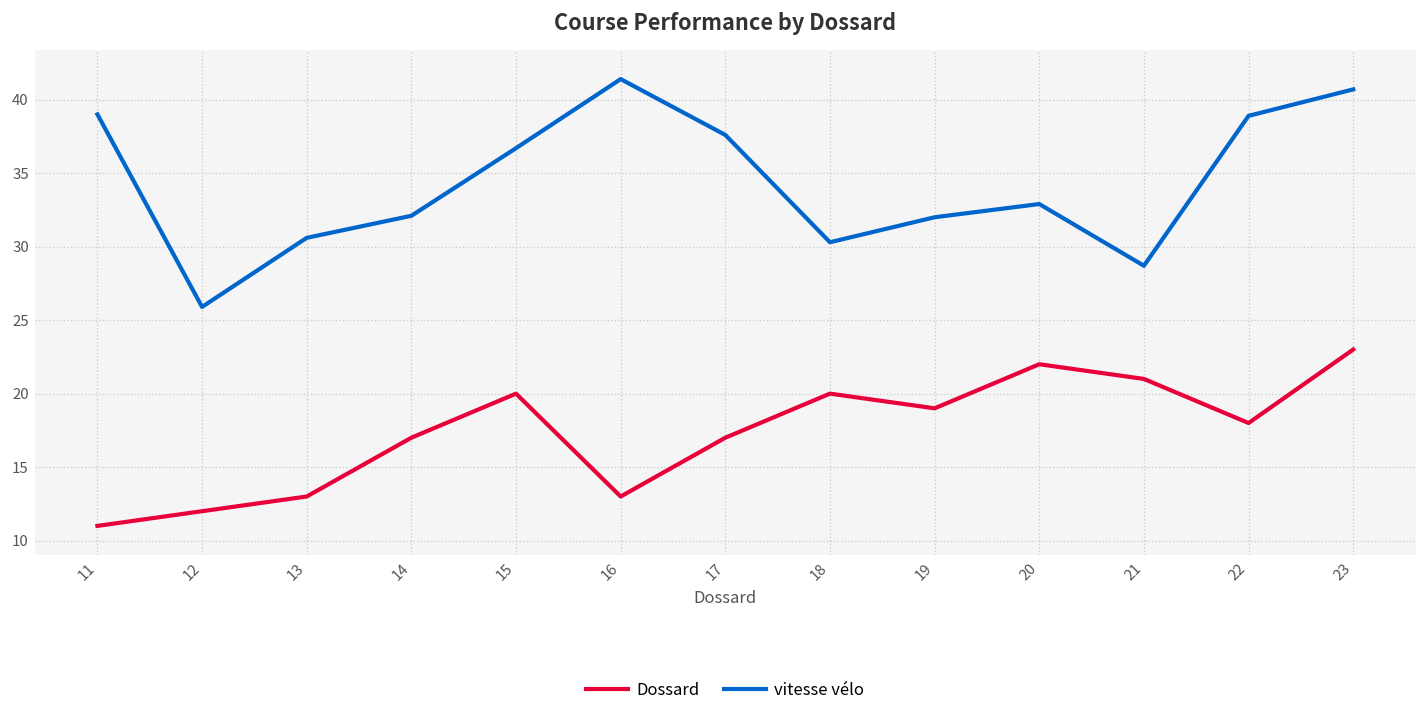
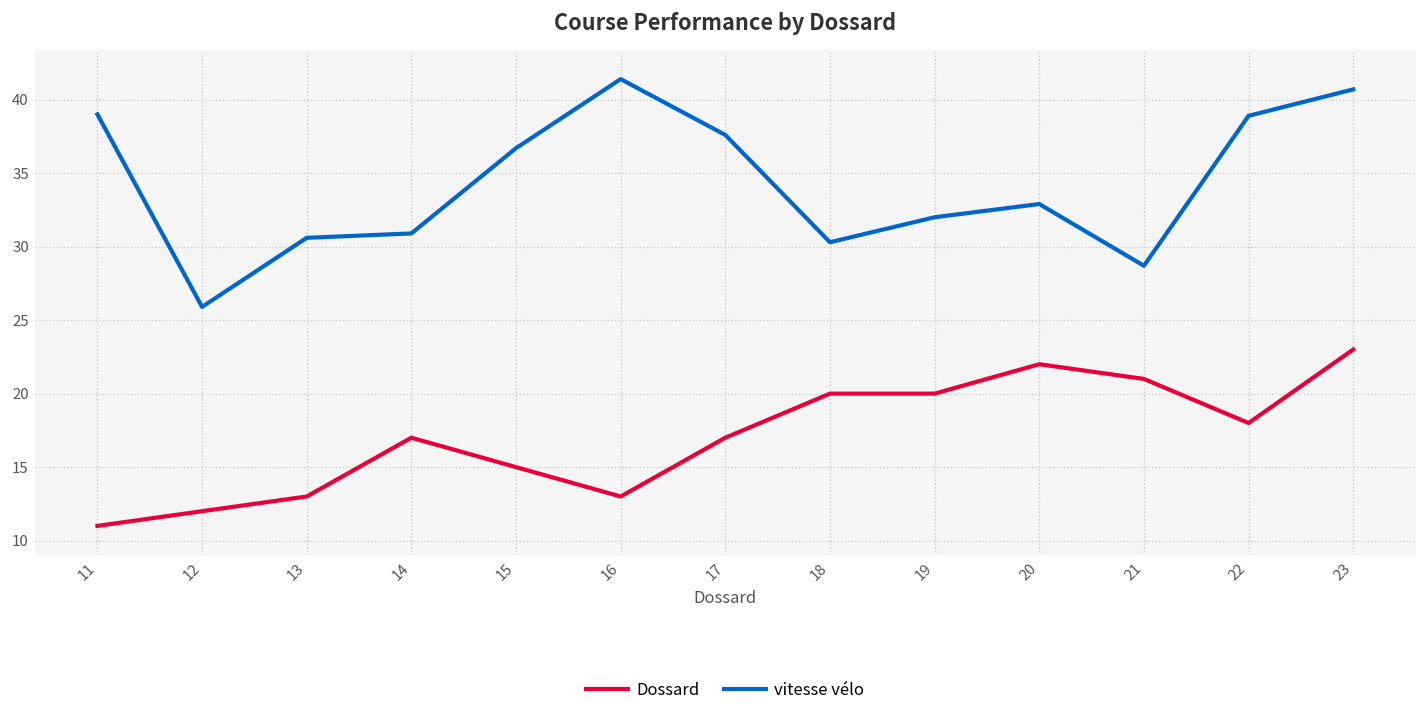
  {
    "Dossard": {
      "11": 11,
      "12": 12,
      "13": 13,
      "14": 17,
-     "15": 20,
+     "15": 15,
      "16": 13,
      "17": 17,
      "18": 20,
-     "19": 19,
+     "19": 20,
      "20": 22,
      "21": 21,
      "22": 18,
      "23": 23
    },
    "vitesse vélo": {
      "11": 39.0,
      "12": 25.9,
      "13": 30.6,
-     "14": 32.1,
+     "14": 30.9,
      "15": 36.7,
      "16": 41.4,
      "17": 37.6,
      "18": 30.3,
      "19": 32.0,
      "20": 32.9,
      "21": 28.7,
      "22": 38.9,
      "23": 40.7
    }
  }
